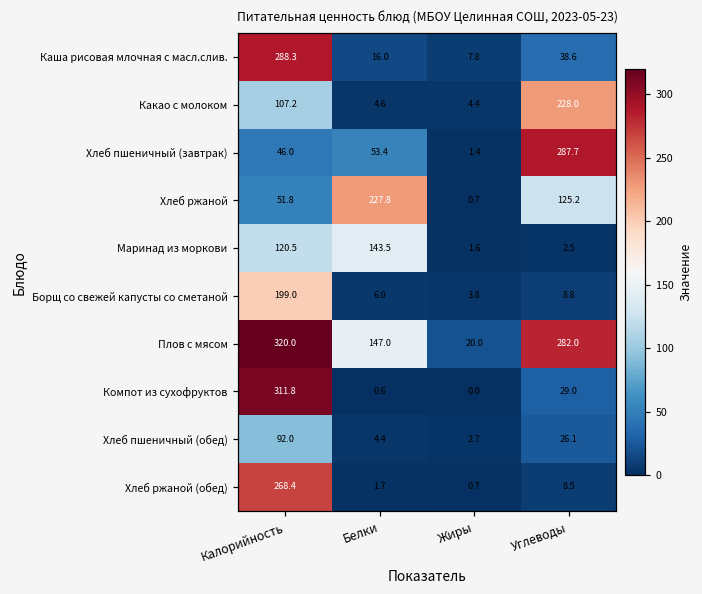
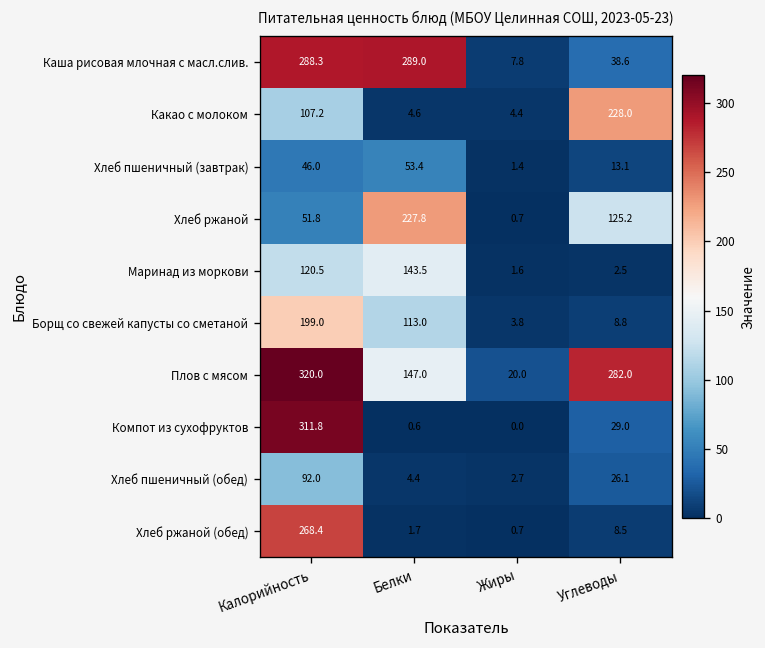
  {
    "Каша рисовая млочная с масл.слив.": {
      "Калорийность": 288.3,
-     "Белки": 16.0,
+     "Белки": 289.0,
      "Жиры": 7.8,
      "Углеводы": 38.6
    },
    "Какао с молоком": {
      "Калорийность": 107.2,
      "Белки": 4.6,
      "Жиры": 4.4,
      "Углеводы": 228.0
    },
    "Хлеб пшеничный (завтрак)": {
      "Калорийность": 46.0,
      "Белки": 53.4,
      "Жиры": 1.4,
-     "Углеводы": 287.7
+     "Углеводы": 13.1
    },
    "Хлеб ржаной": {
      "Калорийность": 51.8,
      "Белки": 227.8,
      "Жиры": 0.7,
      "Углеводы": 125.2
    },
    "Маринад из моркови": {
      "Калорийность": 120.5,
      "Белки": 143.5,
      "Жиры": 1.6,
      "Углеводы": 2.5
    },
    "Борщ со свежей капусты со сметаной": {
      "Калорийность": 199.0,
-     "Белки": 6.0,
+     "Белки": 113.0,
      "Жиры": 3.8,
      "Углеводы": 8.8
    },
    "Плов с мясом": {
      "Калорийность": 320.0,
      "Белки": 147.0,
      "Жиры": 20.0,
      "Углеводы": 282.0
    },
    "Компот из сухофруктов": {
      "Калорийность": 311.8,
      "Белки": 0.6,
      "Жиры": 0.0,
      "Углеводы": 29.0
    },
    "Хлеб пшеничный (обед)": {
      "Калорийность": 92.0,
      "Белки": 4.4,
      "Жиры": 2.7,
      "Углеводы": 26.1
    },
    "Хлеб ржаной (обед)": {
      "Калорийность": 268.4,
      "Белки": 1.7,
      "Жиры": 0.7,
      "Углеводы": 8.5
    }
  }
